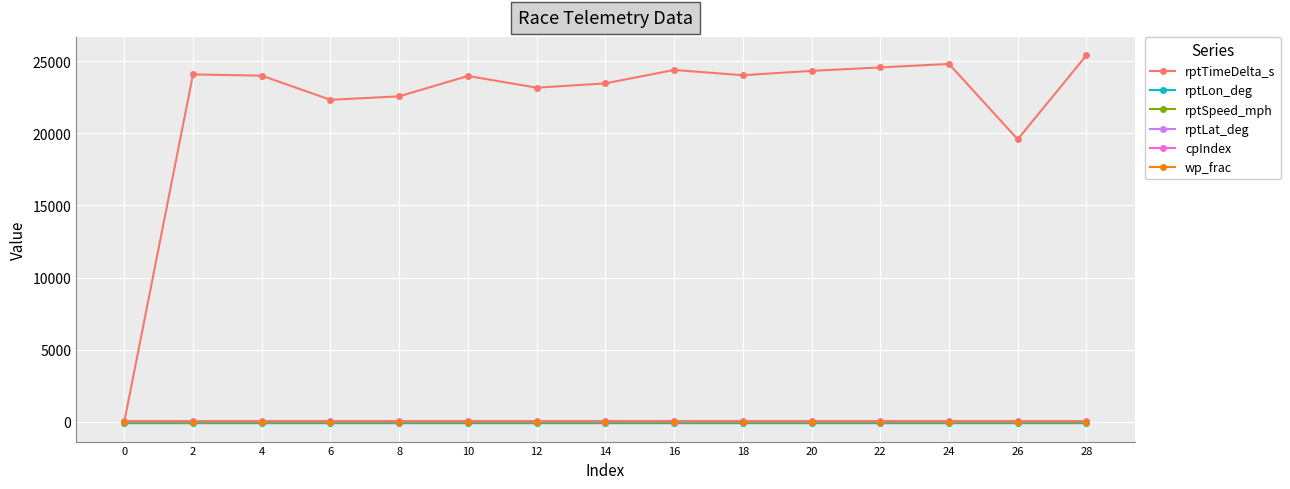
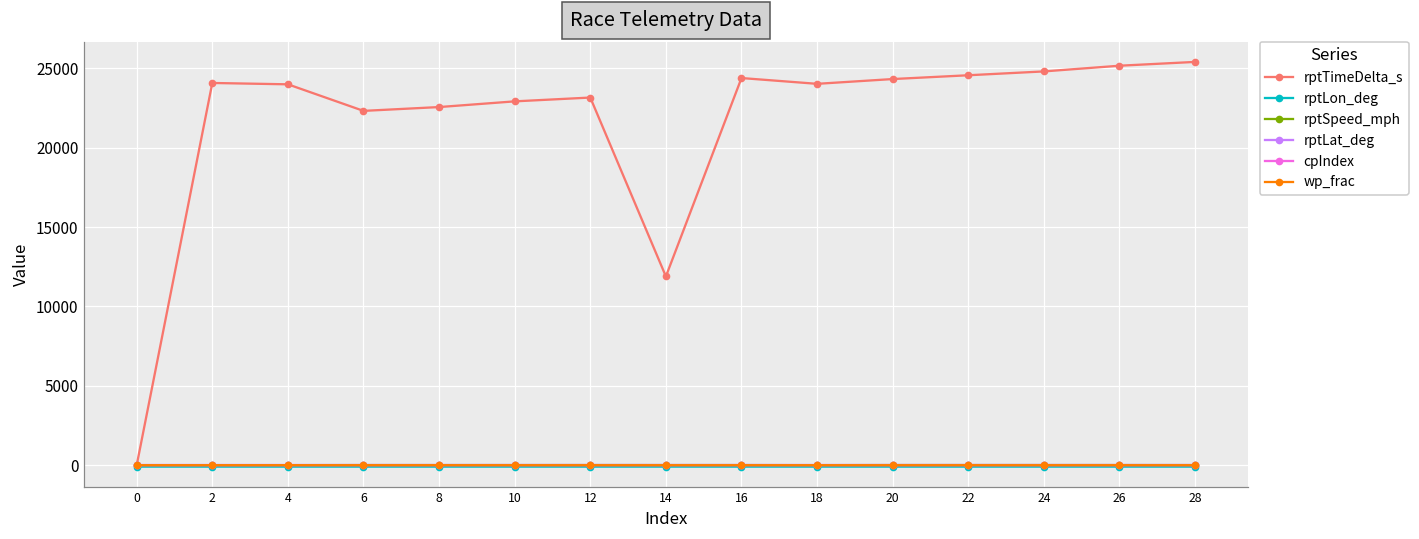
  {
    "rptTimeDelta_s": {
      "2": 24100,
      "4": 24000,
      "6": 22300,
      "8": 22600,
-     "10": 24000,
+     "10": 22900,
      "12": 23200,
-     "14": 23500,
+     "14": 11900,
      "16": 24400,
      "18": 24000,
      "20": 24300,
      "22": 24600,
      "24": 24800,
-     "26": 19600,
+     "26": 25200,
      "28": 25400
    }
  }
